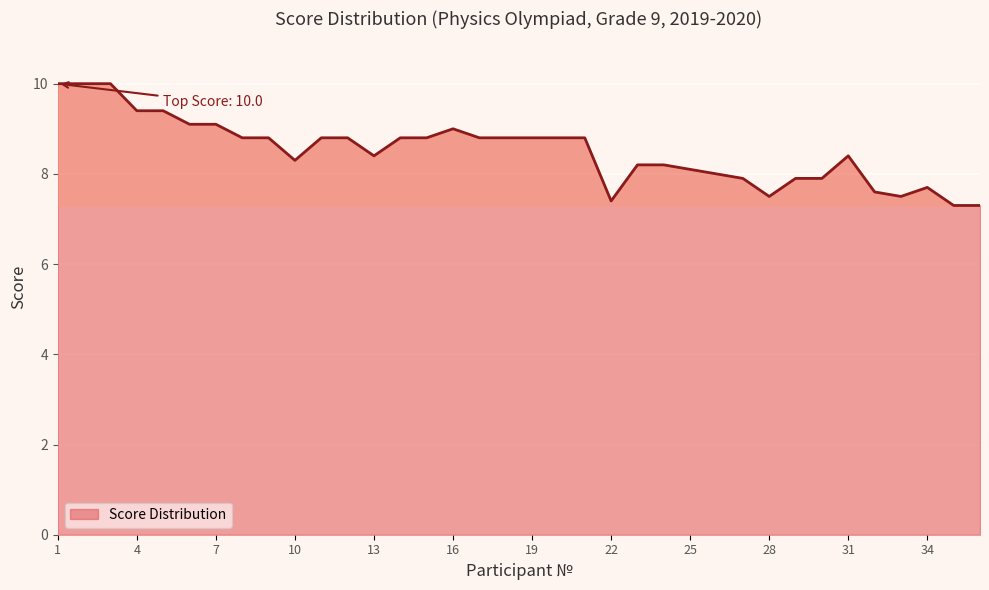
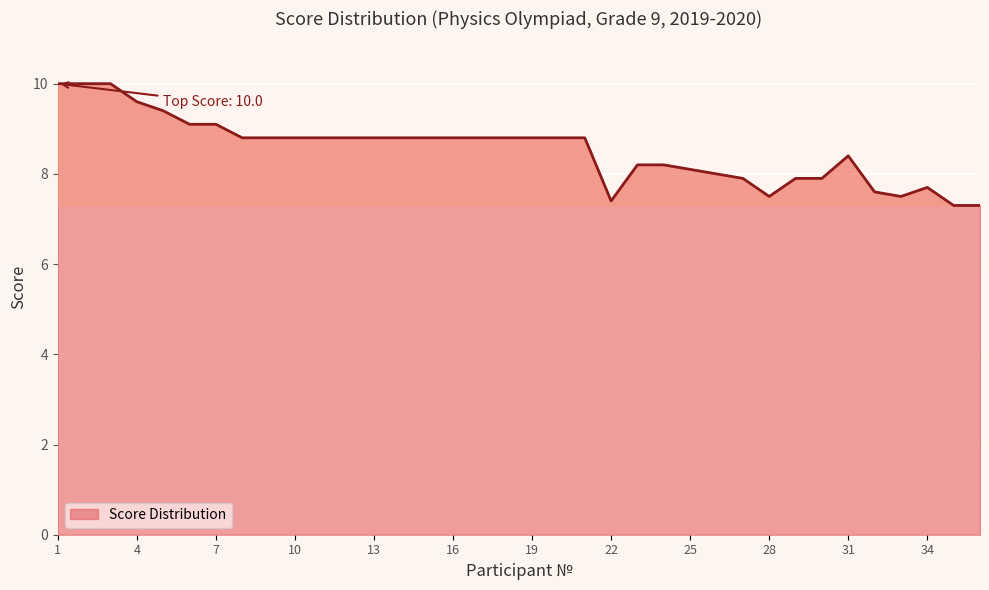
  {
    "1": 10.0,
-   "4": 9.4,
+   "4": 9.6,
    "7": 9.1,
-   "10": 8.3,
-   "13": 8.4,
-   "16": 9.0,
+   "10": 8.8,
+   "13": 8.8,
+   "16": 8.8,
    "19": 8.8,
    "22": 7.4,
    "25": 8.1,
    "28": 7.5,
    "31": 8.4,
    "34": 7.7
  }
